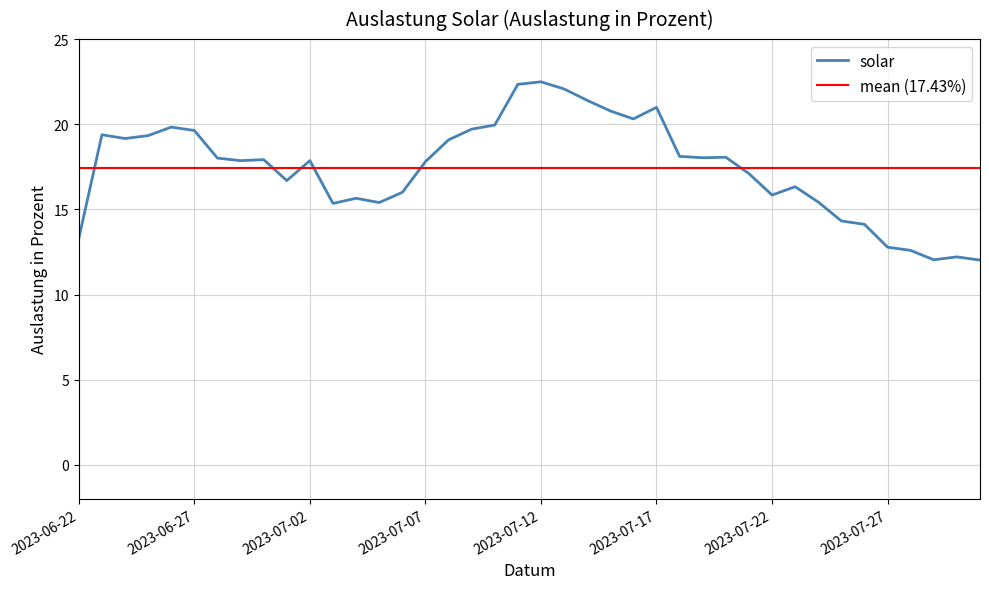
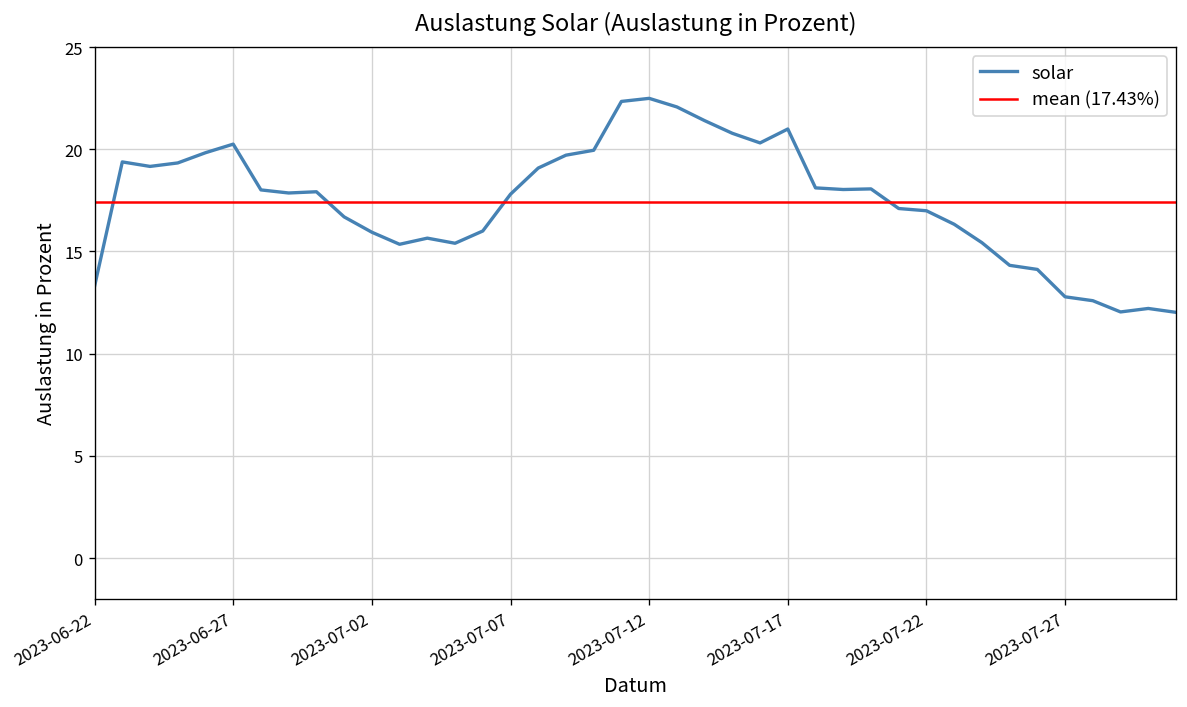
  {
    "2023-06-22": 13.3,
-   "2023-06-27": 19.6,
-   "2023-07-02": 17.9,
+   "2023-06-27": 20.3,
+   "2023-07-02": 15.9,
    "2023-07-07": 17.8,
    "2023-07-12": 22.5,
    "2023-07-17": 21.0,
-   "2023-07-22": 15.8,
+   "2023-07-22": 17.0,
    "2023-07-27": 12.8
  }
